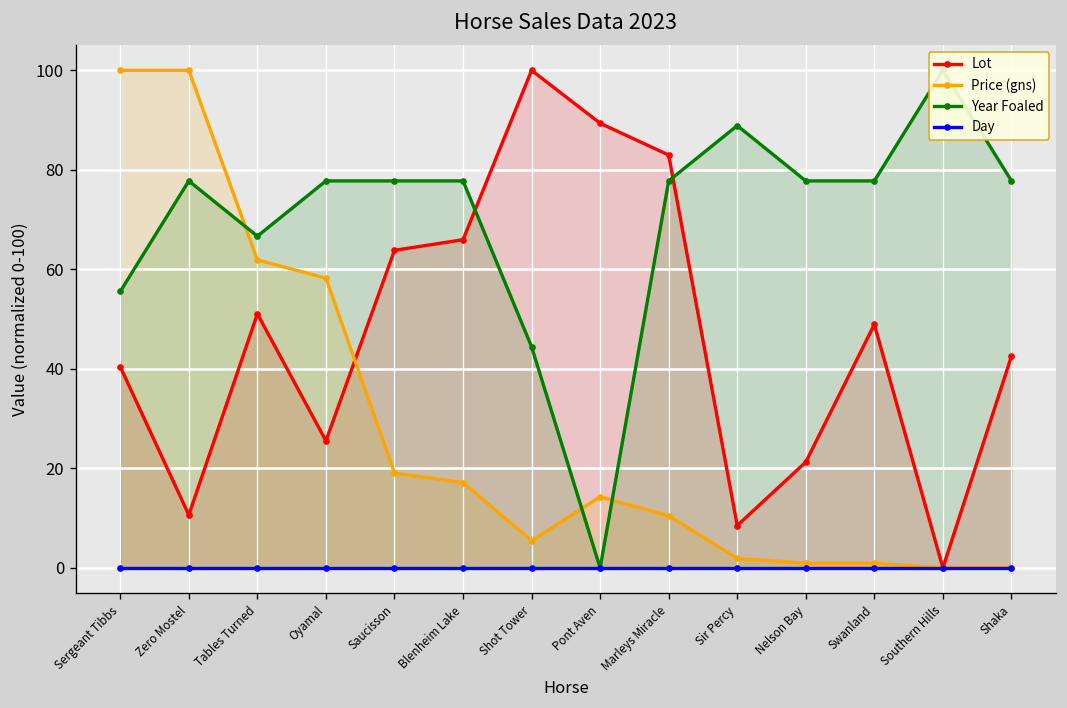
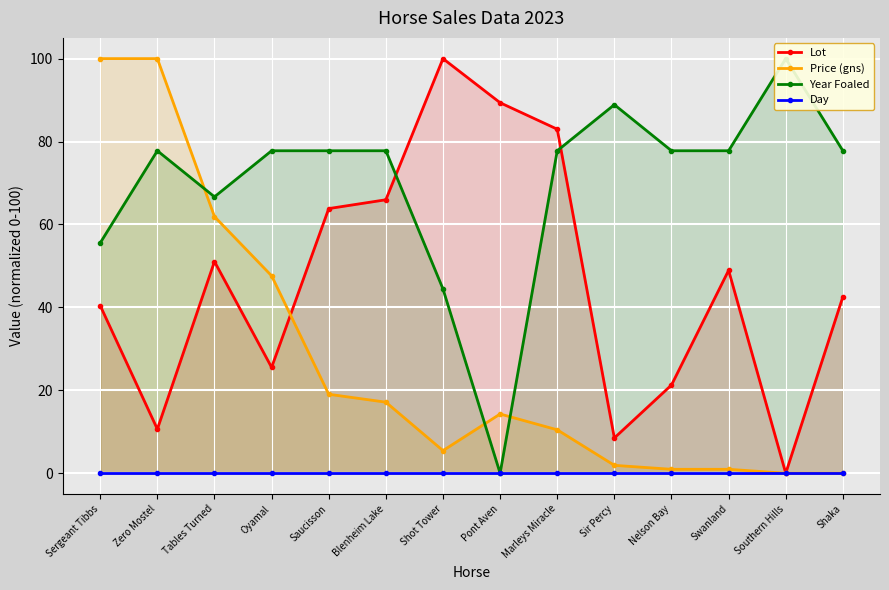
  {
    "Lot": {
      "Sergeant Tibbs": 40,
      "Zero Mostel": 11,
      "Tables Turned": 51,
      "Oyamal": 26,
      "Saucisson": 64,
      "Blenheim Lake": 66,
      "Shot Tower": 100,
      "Pont Aven": 89,
      "Marleys Miracle": 83,
      "Sir Percy": 9,
      "Nelson Bay": 21,
      "Swanland": 49,
      "Shaka": 43
    },
    "Price (gns)": {
      "Sergeant Tibbs": 100,
      "Zero Mostel": 100,
      "Tables Turned": 62,
-     "Oyamal": 58,
+     "Oyamal": 48,
      "Saucisson": 19,
      "Blenheim Lake": 17,
      "Shot Tower": 5,
      "Pont Aven": 14,
      "Marleys Miracle": 10,
      "Sir Percy": 2,
      "Nelson Bay": 1,
      "Swanland": 1
    },
    "Year Foaled": {
      "Sergeant Tibbs": 56,
      "Zero Mostel": 78,
      "Tables Turned": 67,
      "Oyamal": 78,
      "Saucisson": 78,
      "Blenheim Lake": 78,
      "Shot Tower": 44,
      "Marleys Miracle": 78,
      "Sir Percy": 89,
      "Nelson Bay": 78,
      "Swanland": 78,
      "Shaka": 78
    },
    "Day": {
      "Sergeant Tibbs": 0,
      "Zero Mostel": 0,
      "Tables Turned": 0,
      "Oyamal": 0,
      "Saucisson": 0,
      "Blenheim Lake": 0,
      "Shot Tower": 0,
      "Marleys Miracle": 0,
      "Sir Percy": 0,
      "Nelson Bay": 0,
      "Swanland": 0
    }
  }
